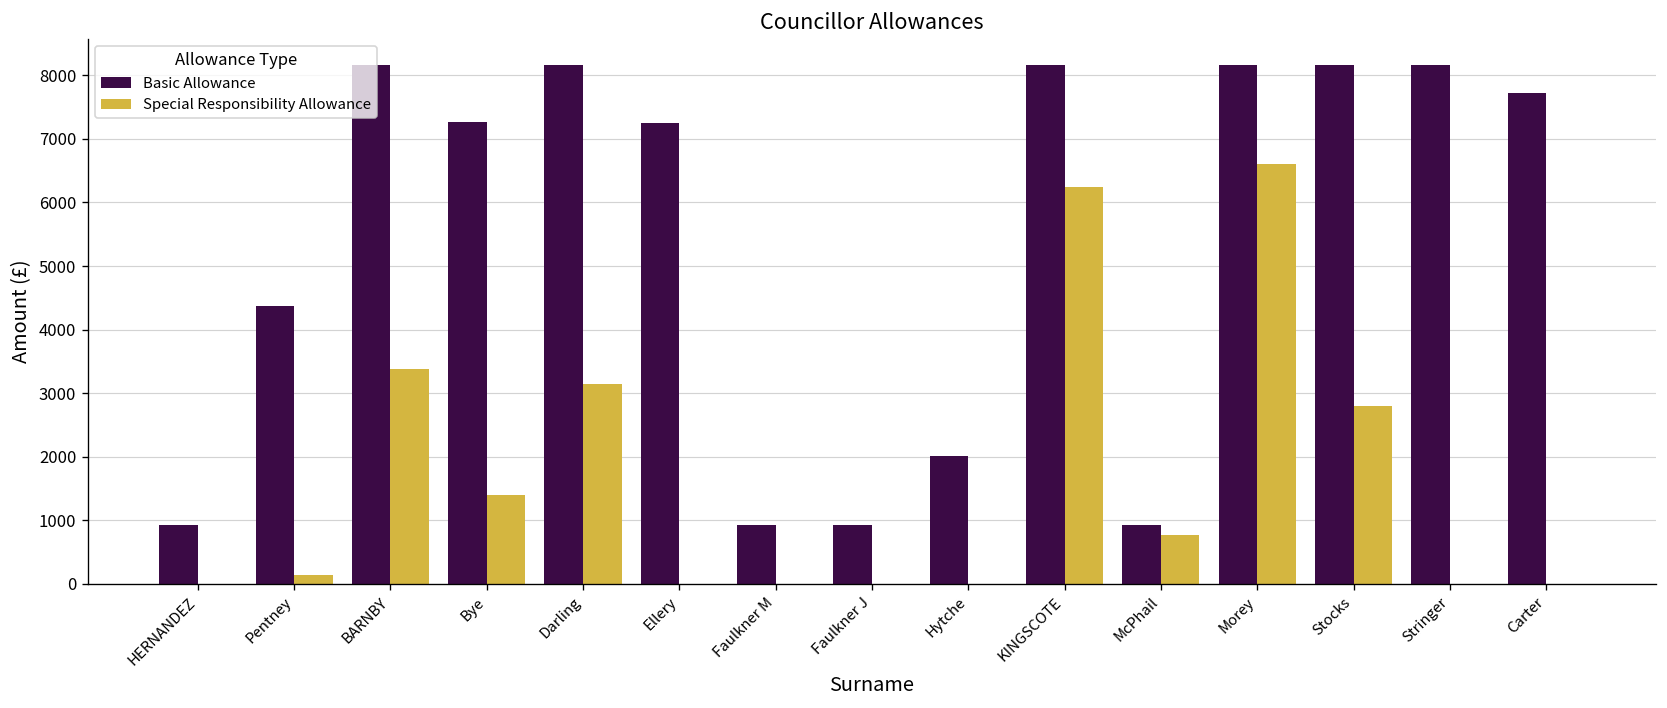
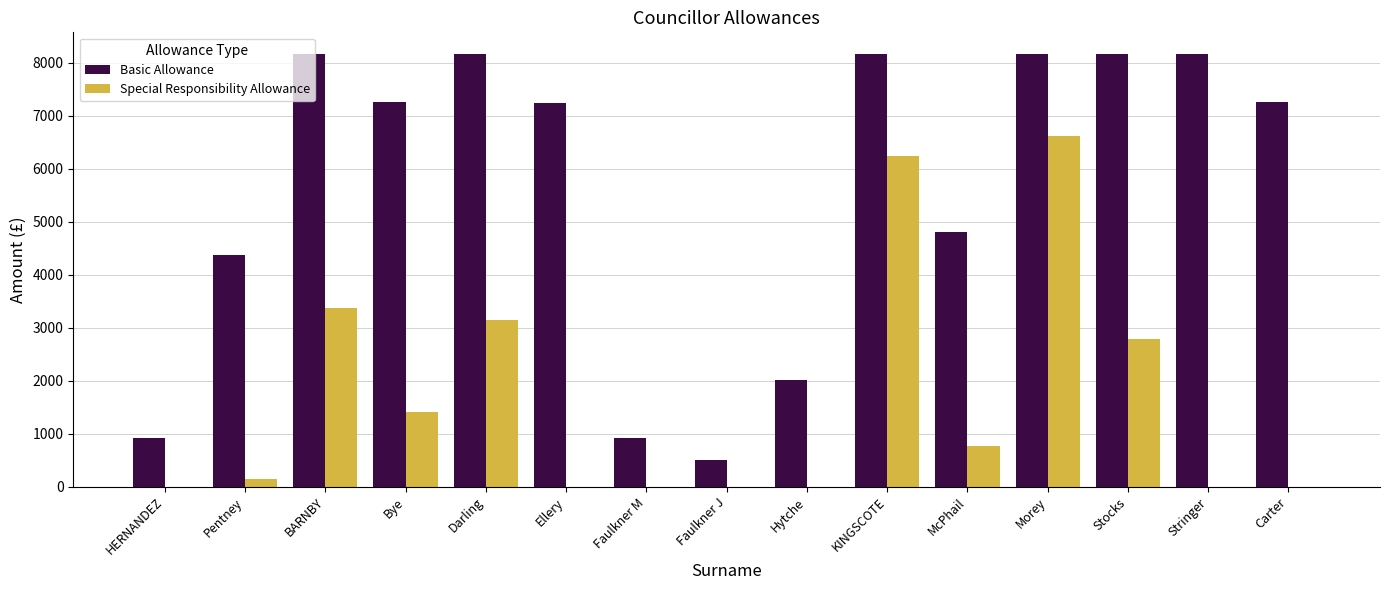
  {
    "Basic Allowance": {
      "HERNANDEZ": 900,
      "Pentney": 4400,
      "Bye": 7300,
      "Darling": 8200,
      "Ellery": 7200,
      "Faulkner M": 900,
-     "Faulkner J": 900,
+     "Faulkner J": 500,
      "Hytche": 2000,
      "KINGSCOTE": 8200,
-     "McPhail": 900,
+     "McPhail": 4800,
      "Morey": 8200,
      "Stocks": 8200,
      "Stringer": 8200,
-     "Carter": 7700
+     "Carter": 7300
    },
    "Special Responsibility Allowance": {
      "HERNANDEZ": 0,
      "Pentney": 100,
      "BARNBY": 3400,
      "Bye": 1400,
      "Darling": 3100,
      "Ellery": 0,
      "Faulkner M": 0,
      "Faulkner J": 0,
      "Hytche": 0,
      "KINGSCOTE": 6200,
      "McPhail": 800,
      "Morey": 6600,
      "Stocks": 2800,
      "Stringer": 0,
      "Carter": 0
    }
  }
